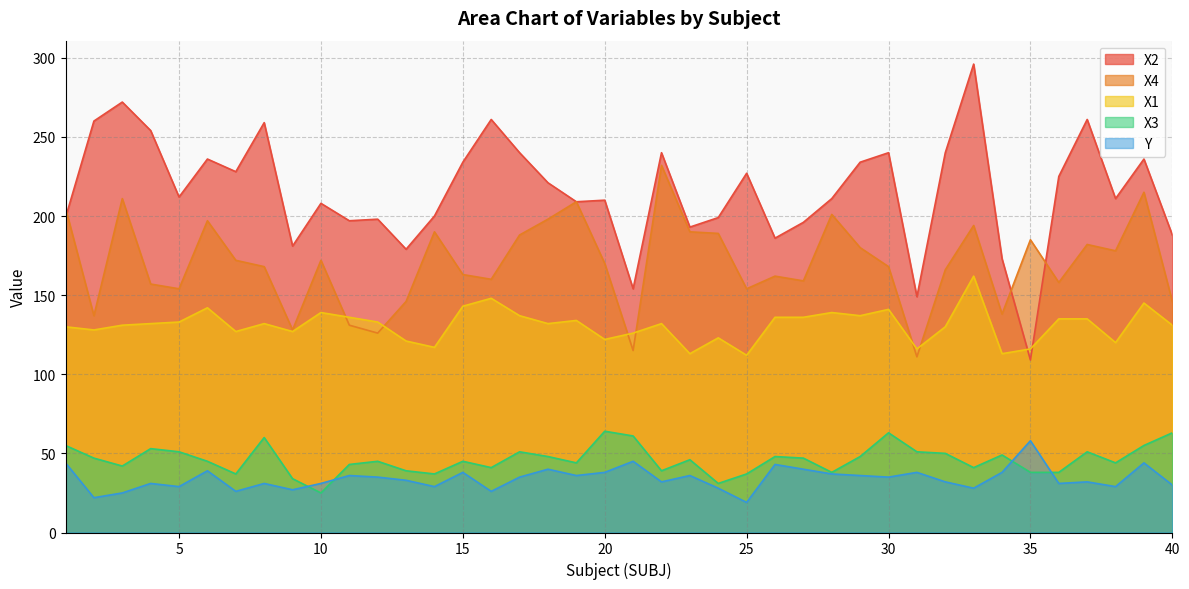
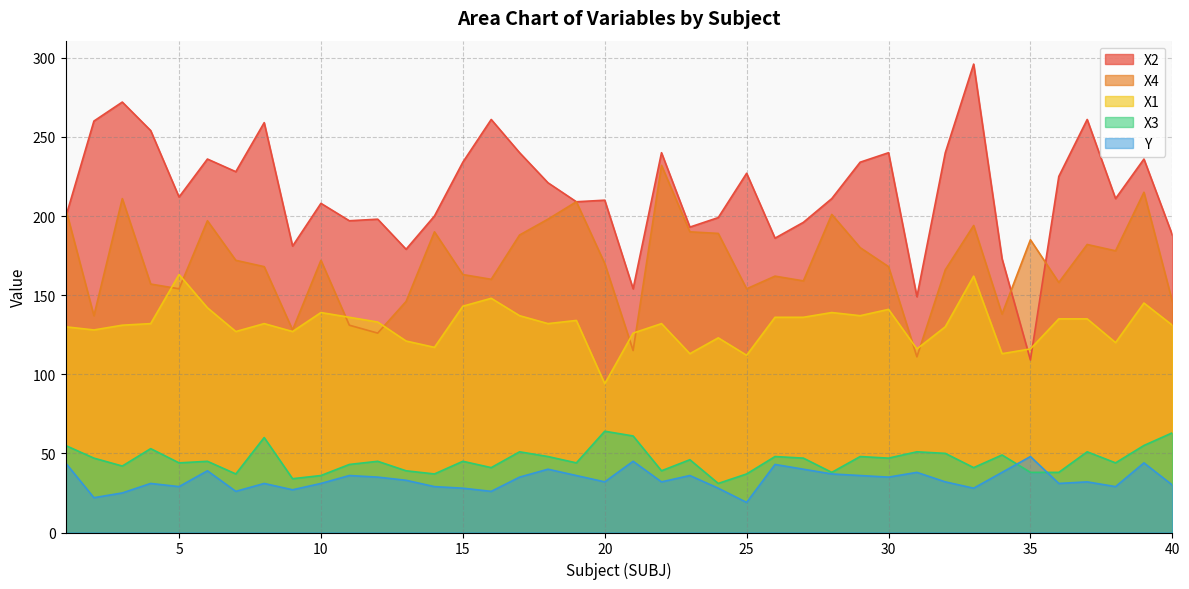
  {
    "X1": {
-     "5": 133,
+     "5": 163,
      "10": 139,
      "15": 143,
-     "20": 122,
+     "20": 94,
      "25": 112,
      "30": 141,
      "35": 116,
      "40": 131
    },
    "X3": {
-     "5": 51,
-     "10": 25,
+     "5": 44,
+     "10": 36,
      "15": 45,
      "20": 64,
      "25": 37,
-     "30": 63,
+     "30": 47,
      "35": 38,
      "40": 63
    },
    "Y": {
      "5": 29,
      "10": 31,
-     "15": 38,
-     "20": 38,
+     "15": 28,
+     "20": 32,
      "25": 19,
      "30": 35,
-     "35": 58,
+     "35": 48,
      "40": 30
    }
  }
